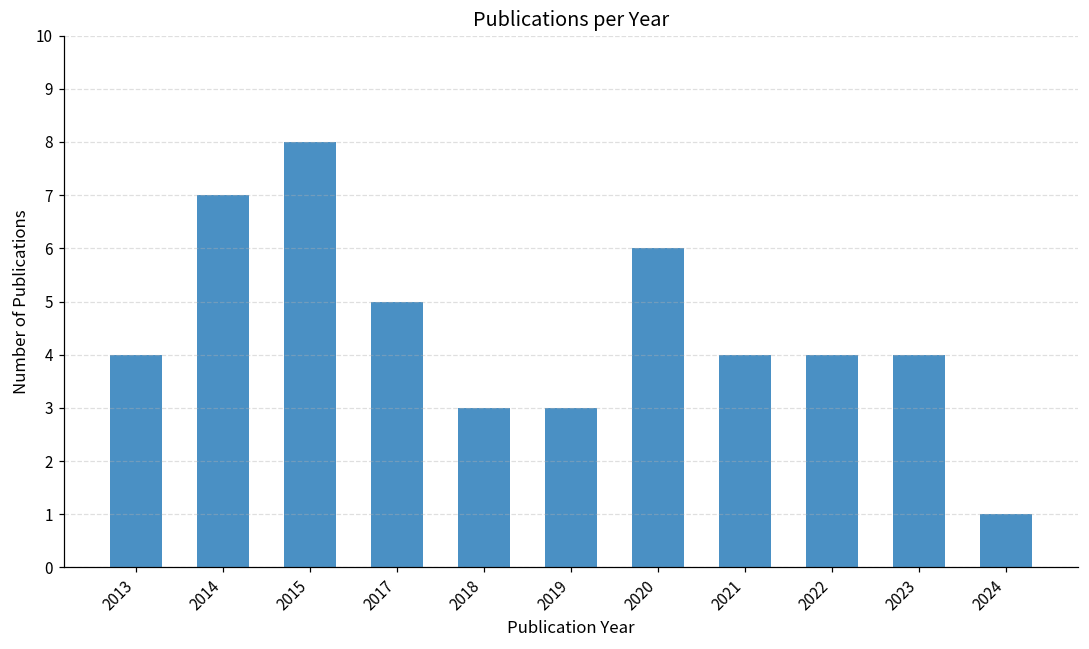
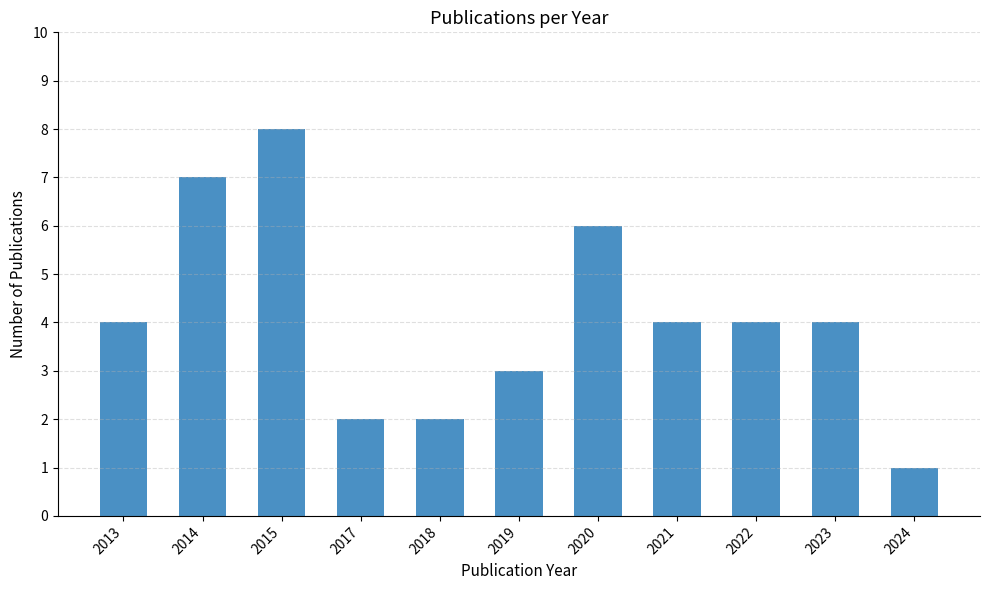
  {
    "2013": 4,
    "2014": 7,
    "2015": 8,
-   "2017": 5,
-   "2018": 3,
+   "2017": 2,
+   "2018": 2,
    "2019": 3,
    "2020": 6,
    "2021": 4,
    "2022": 4,
    "2023": 4,
    "2024": 1
  }
